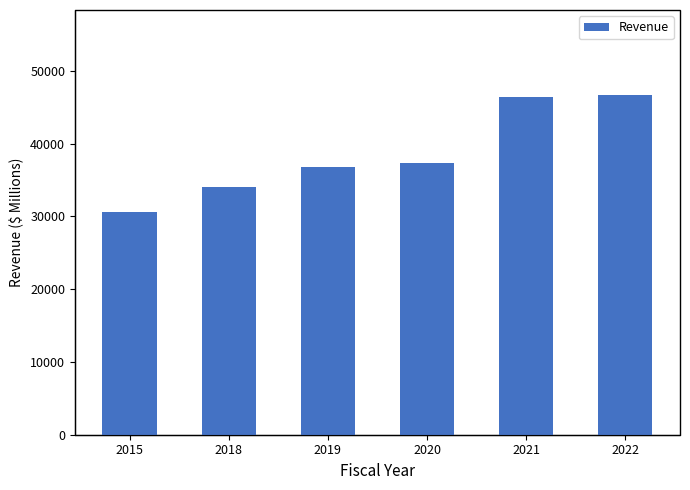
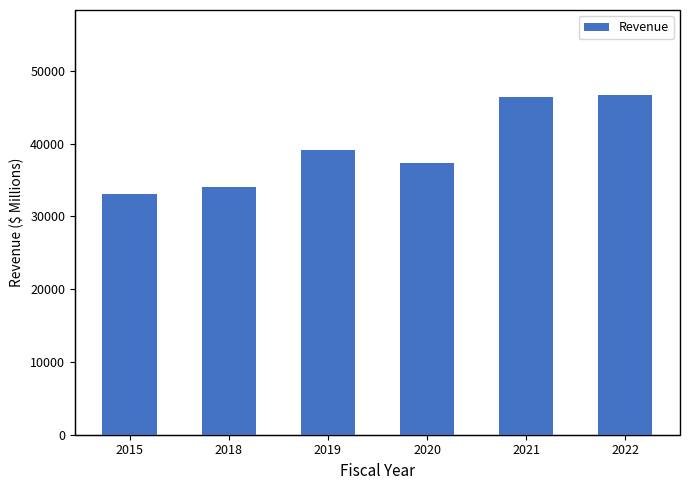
  {
-   "2015": 31000,
+   "2015": 33000,
    "2018": 34000,
-   "2019": 37000,
+   "2019": 39000,
    "2020": 37000,
    "2021": 46000,
    "2022": 47000
  }
